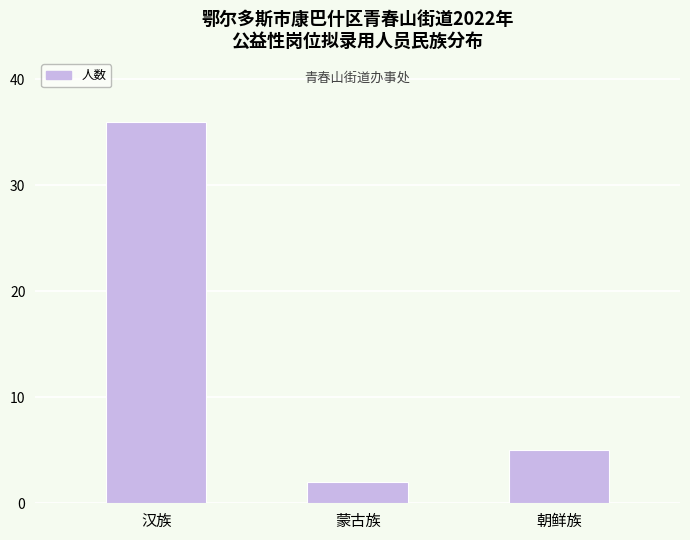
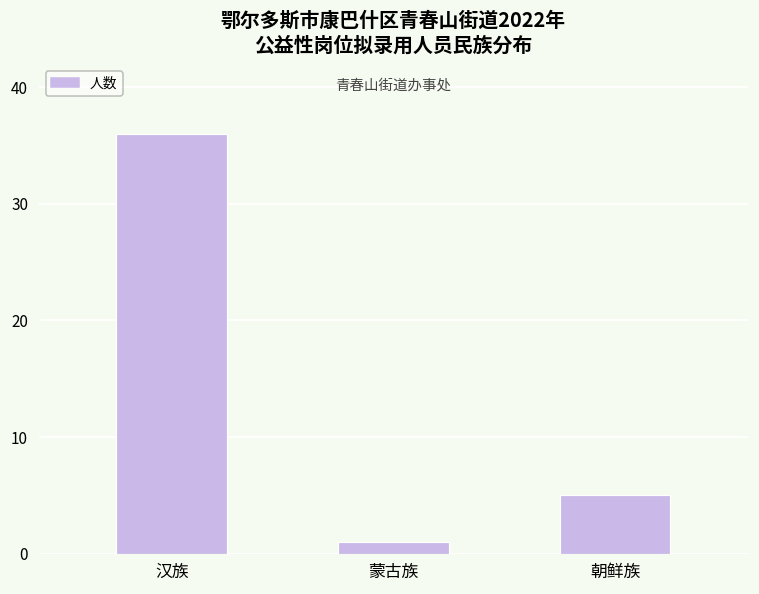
  {
    "汉族": 36,
-   "蒙古族": 2,
+   "蒙古族": 1,
    "朝鲜族": 5
  }
